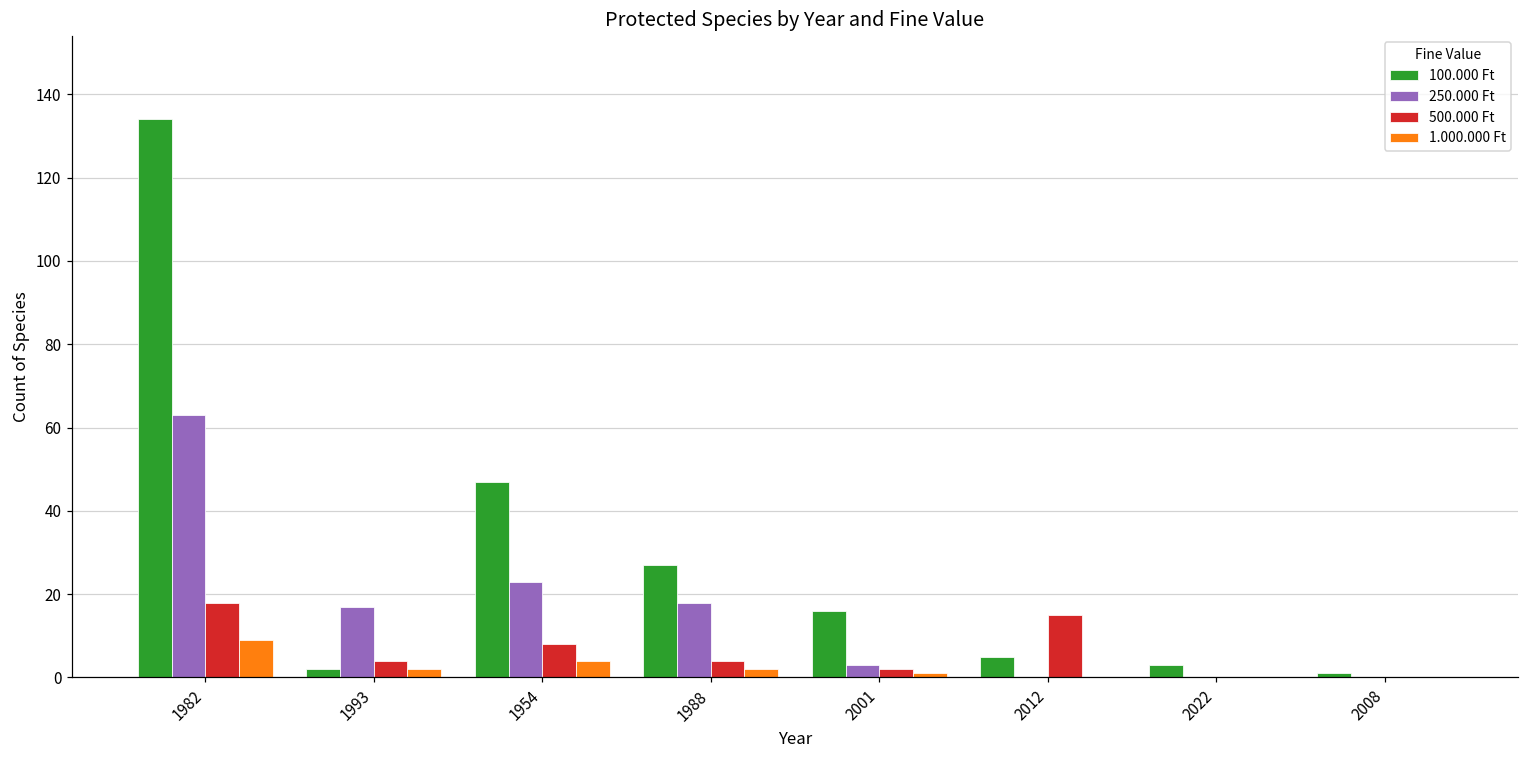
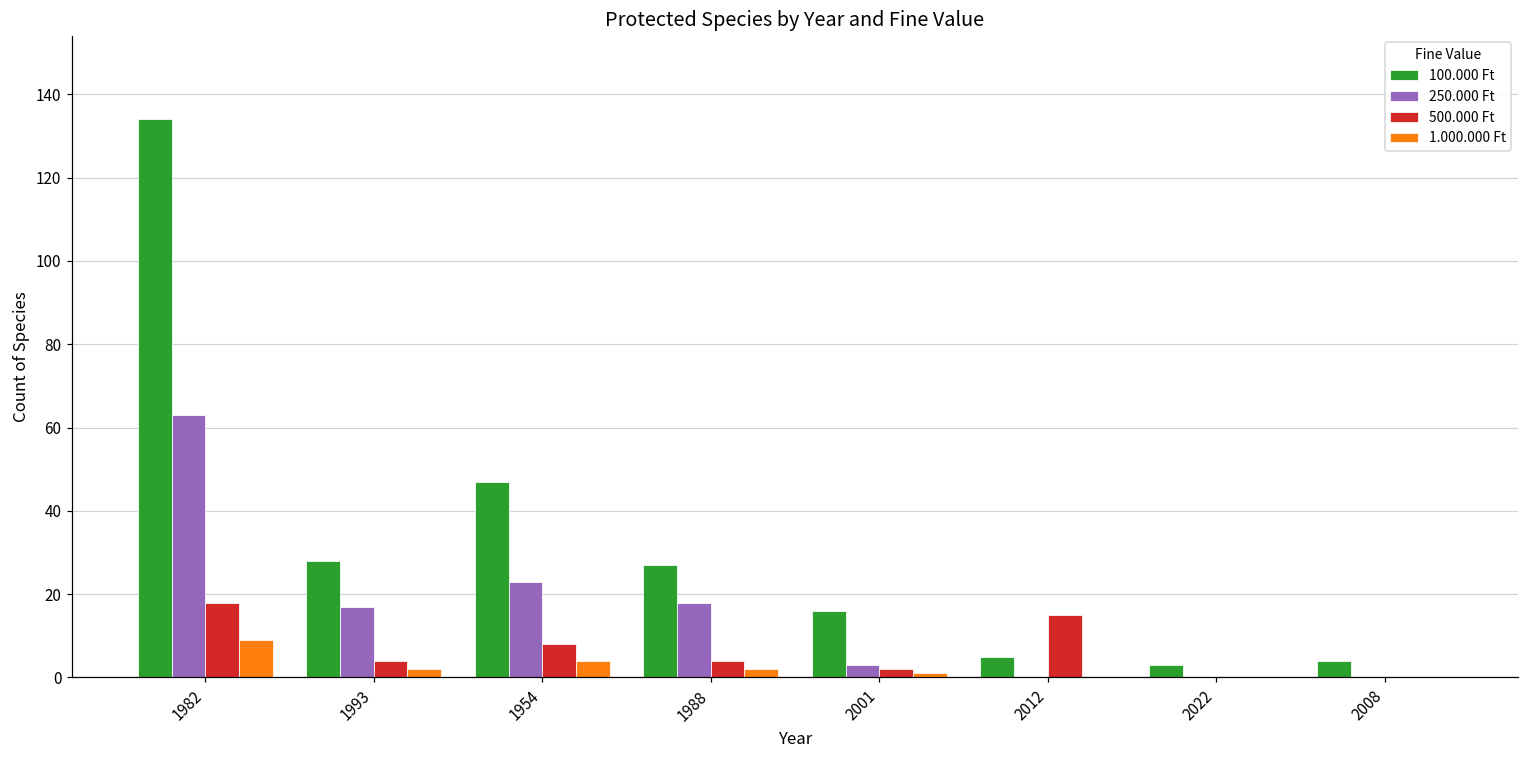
  {
    "100.000 Ft": {
      "1982": 134,
-     "1993": 2,
+     "1993": 28,
      "1954": 47,
      "1988": 27,
      "2001": 16,
      "2012": 5,
      "2022": 3,
-     "2008": 1
+     "2008": 4
    },
    "250.000 Ft": {
      "1982": 63,
      "1993": 17,
      "1954": 23,
      "1988": 18,
      "2001": 3,
      "2012": 0,
      "2022": 0,
      "2008": 0
    },
    "500.000 Ft": {
      "1982": 18,
      "1993": 4,
      "1954": 8,
      "1988": 4,
      "2001": 2,
      "2012": 15,
      "2022": 0,
      "2008": 0
    },
    "1.000.000 Ft": {
      "1982": 9,
      "1993": 2,
      "1954": 4,
      "1988": 2,
      "2001": 1,
      "2012": 0,
      "2022": 0,
      "2008": 0
    }
  }
